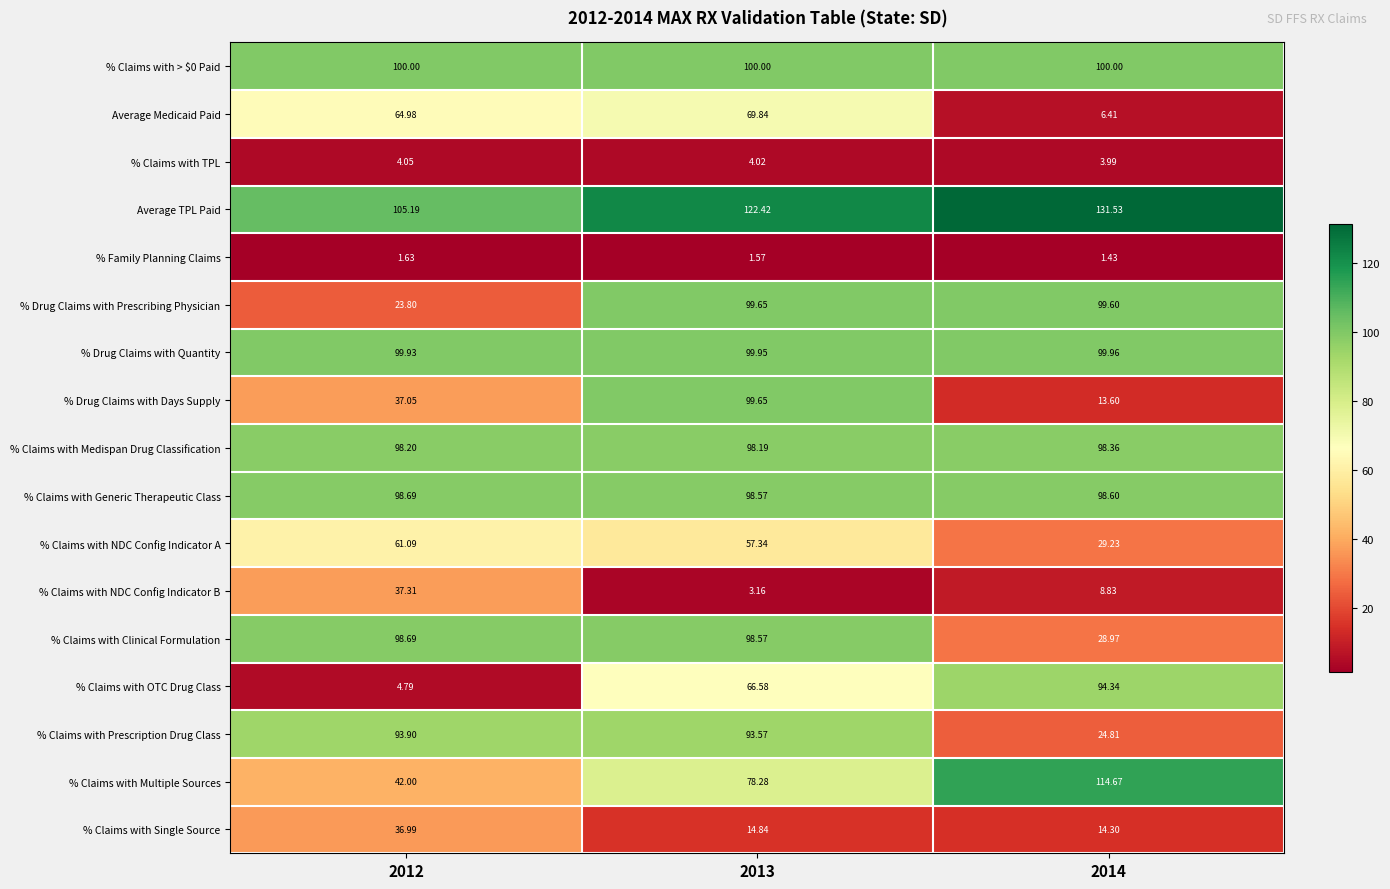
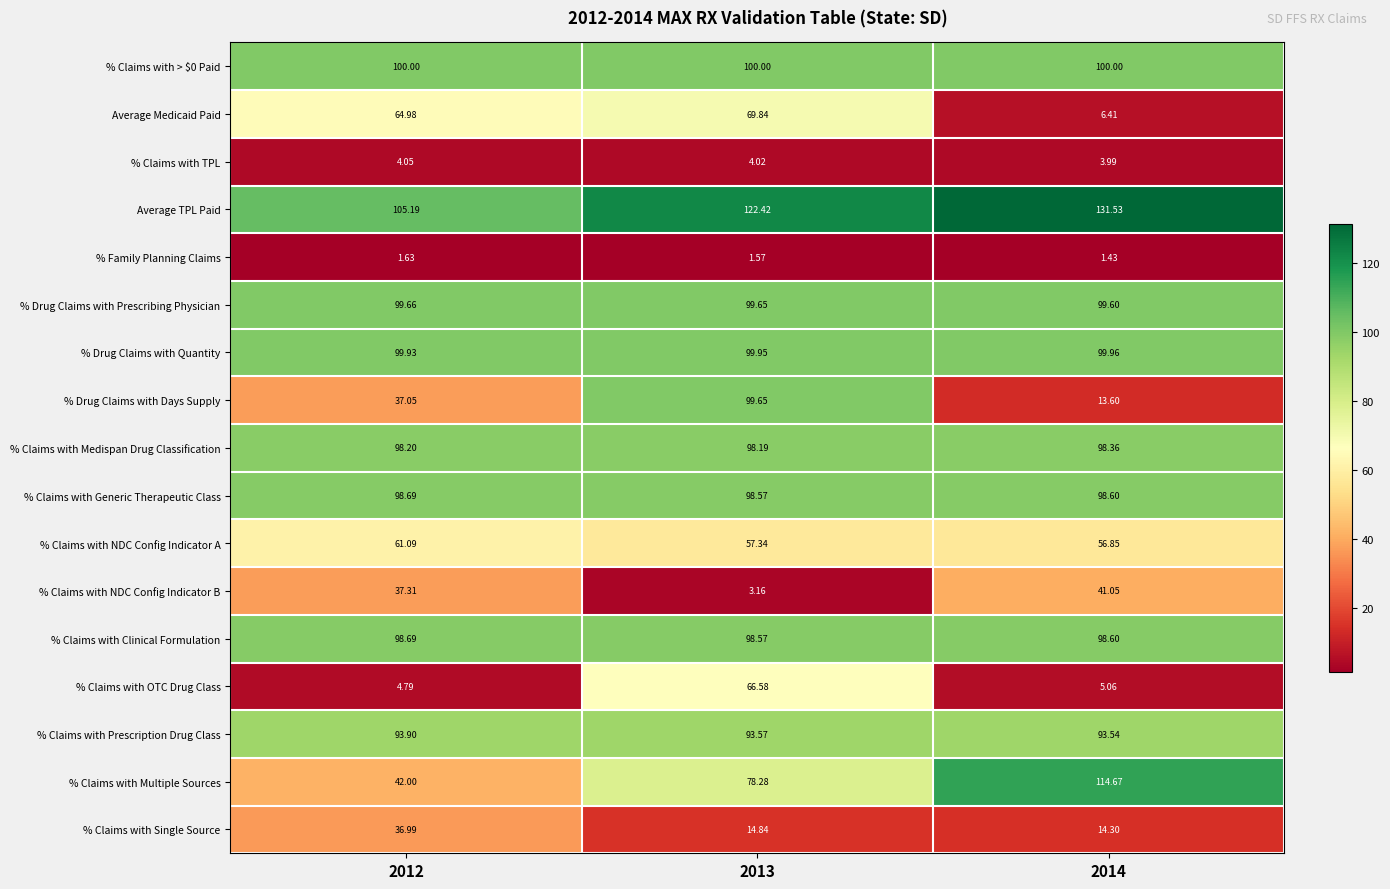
  {
    "% Claims with > $0 Paid": {
      "2012": 100.00,
      "2013": 100.00,
      "2014": 100.00
    },
    "Average Medicaid Paid": {
      "2012": 64.98,
      "2013": 69.84,
      "2014": 6.41
    },
    "% Claims with TPL": {
      "2012": 4.05,
      "2013": 4.02,
      "2014": 3.99
    },
    "Average TPL Paid": {
      "2012": 105.19,
      "2013": 122.42,
      "2014": 131.53
    },
    "% Family Planning Claims": {
      "2012": 1.63,
      "2013": 1.57,
      "2014": 1.43
    },
    "% Drug Claims with Prescribing Physician": {
-     "2012": 23.80,
+     "2012": 99.66,
      "2013": 99.65,
      "2014": 99.60
    },
    "% Drug Claims with Quantity": {
      "2012": 99.93,
      "2013": 99.95,
      "2014": 99.96
    },
    "% Drug Claims with Days Supply": {
      "2012": 37.05,
      "2013": 99.65,
      "2014": 13.60
    },
    "% Claims with Medispan Drug Classification": {
      "2012": 98.20,
      "2013": 98.19,
      "2014": 98.36
    },
    "% Claims with Generic Therapeutic Class": {
      "2012": 98.69,
      "2013": 98.57,
      "2014": 98.60
    },
    "% Claims with NDC Config Indicator A": {
      "2012": 61.09,
      "2013": 57.34,
-     "2014": 29.23
+     "2014": 56.85
    },
    "% Claims with NDC Config Indicator B": {
      "2012": 37.31,
      "2013": 3.16,
-     "2014": 8.83
+     "2014": 41.05
    },
    "% Claims with Clinical Formulation": {
      "2012": 98.69,
      "2013": 98.57,
-     "2014": 28.97
+     "2014": 98.60
    },
    "% Claims with OTC Drug Class": {
      "2012": 4.79,
      "2013": 66.58,
-     "2014": 94.34
+     "2014": 5.06
    },
    "% Claims with Prescription Drug Class": {
      "2012": 93.90,
      "2013": 93.57,
-     "2014": 24.81
+     "2014": 93.54
    },
    "% Claims with Multiple Sources": {
      "2012": 42.00,
      "2013": 78.28,
      "2014": 114.67
    },
    "% Claims with Single Source": {
      "2012": 36.99,
      "2013": 14.84,
      "2014": 14.30
    }
  }
